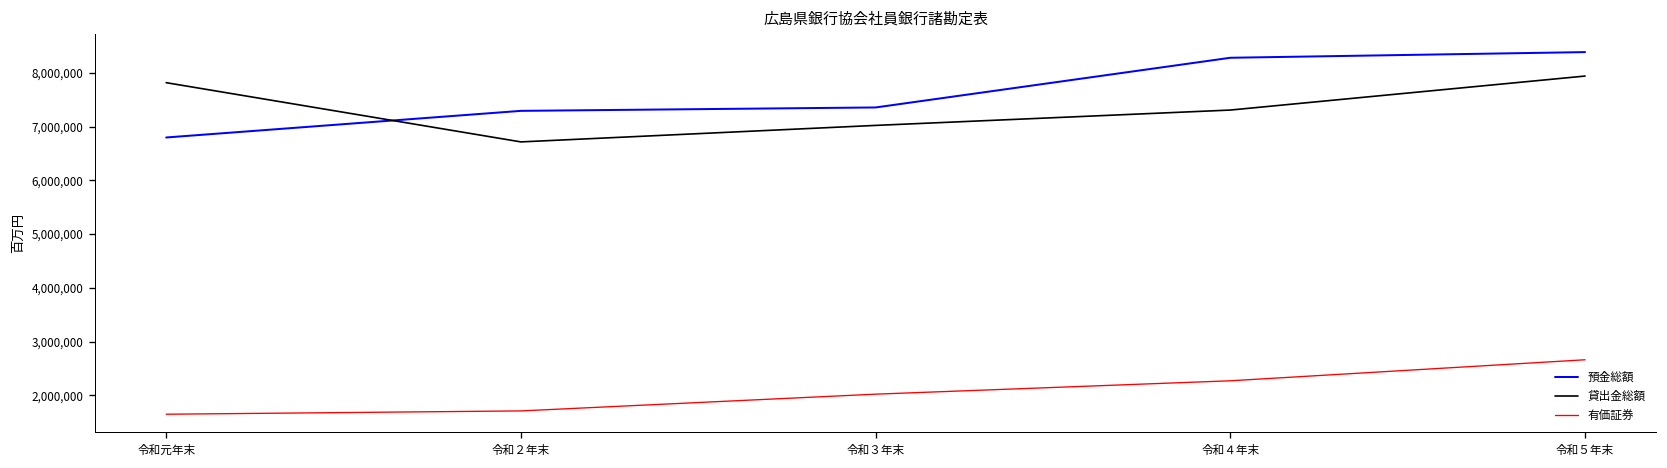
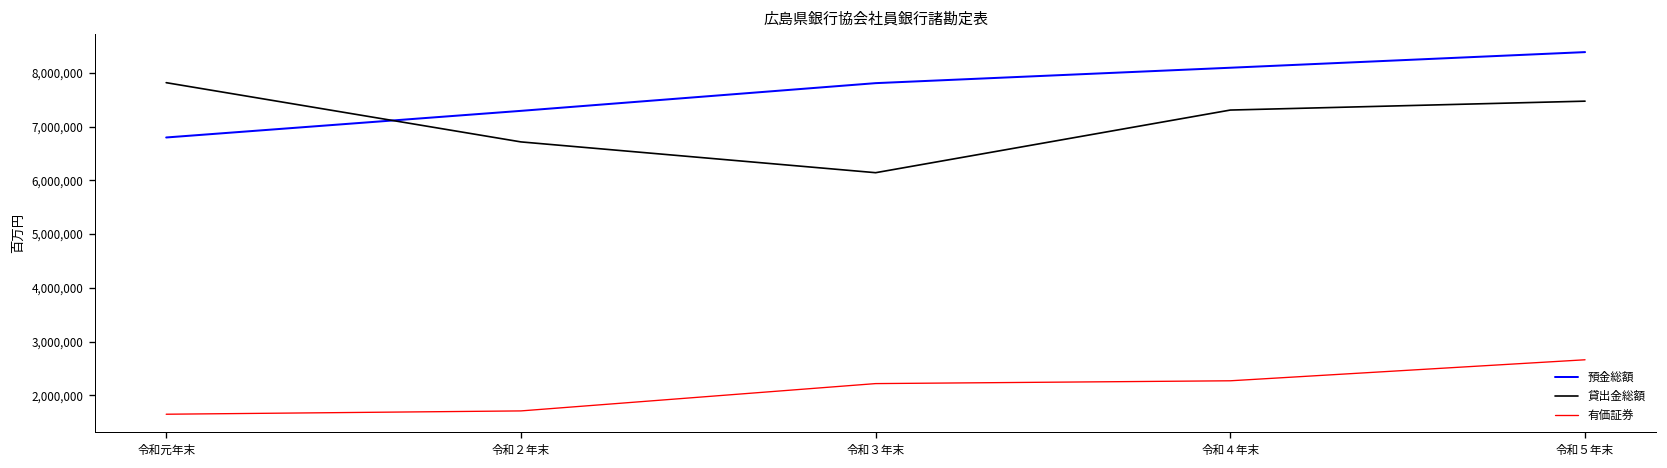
  {
    "預金総額": {
      "令和元年末": "6,800,000",
      "令和２年末": "7,300,000",
-     "令和３年末": "7,400,000",
-     "令和４年末": "8,300,000",
+     "令和３年末": "7,800,000",
+     "令和４年末": "8,100,000",
      "令和５年末": "8,400,000"
    },
    "貸出金総額": {
      "令和元年末": "7,800,000",
      "令和２年末": "6,700,000",
-     "令和３年末": "7,000,000",
+     "令和３年末": "6,100,000",
      "令和４年末": "7,300,000",
-     "令和５年末": "7,900,000"
+     "令和５年末": "7,500,000"
    },
    "有価証券": {
      "令和元年末": "1,600,000",
      "令和２年末": "1,700,000",
-     "令和３年末": "2,000,000",
+     "令和３年末": "2,200,000",
      "令和４年末": "2,300,000",
      "令和５年末": "2,700,000"
    }
  }
